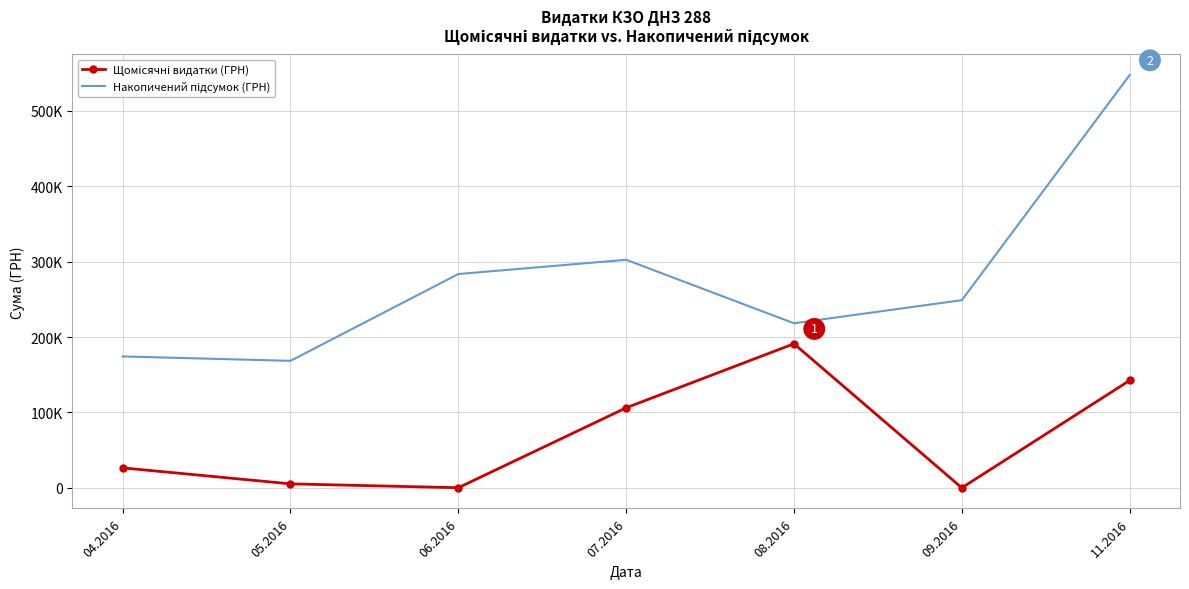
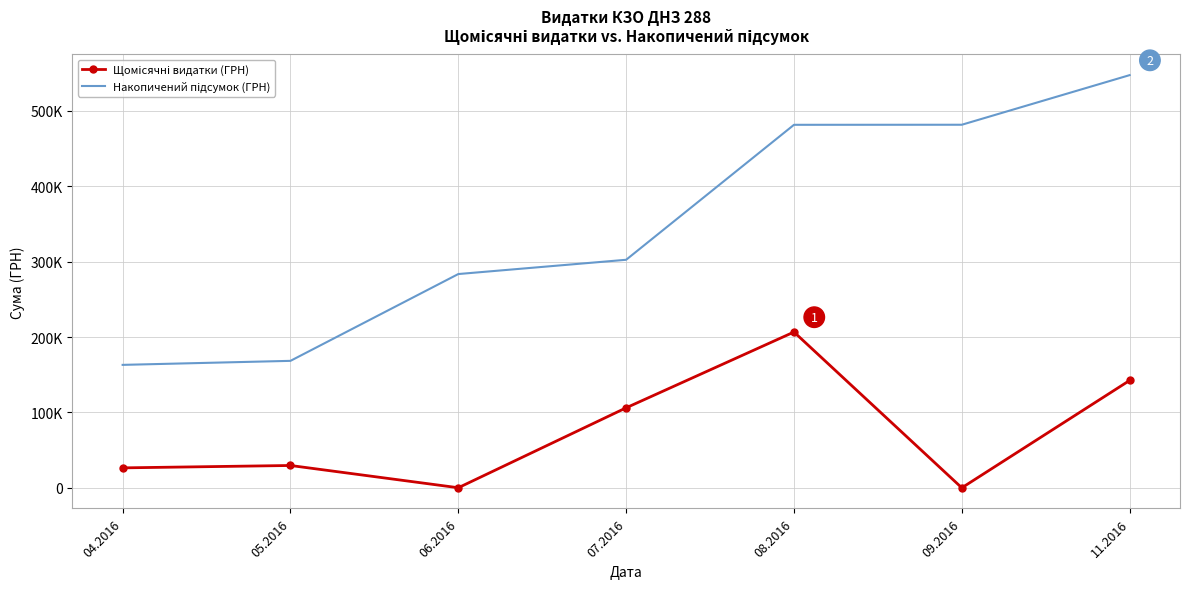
  {
    "Щомісячні видатки (ГРН)": {
      "04.2016": 30000,
-     "05.2016": 10000,
+     "05.2016": 30000,
      "06.2016": 0,
      "07.2016": 110000,
-     "08.2016": 190000,
+     "08.2016": 210000,
      "09.2016": 0,
      "11.2016": 140000
    },
    "Накопичений підсумок (ГРН)": {
-     "04.2016": 170000,
+     "04.2016": 160000,
      "05.2016": 170000,
      "06.2016": 280000,
      "07.2016": 300000,
-     "08.2016": 220000,
-     "09.2016": 250000
+     "08.2016": 480000,
+     "09.2016": 480000
    }
  }
